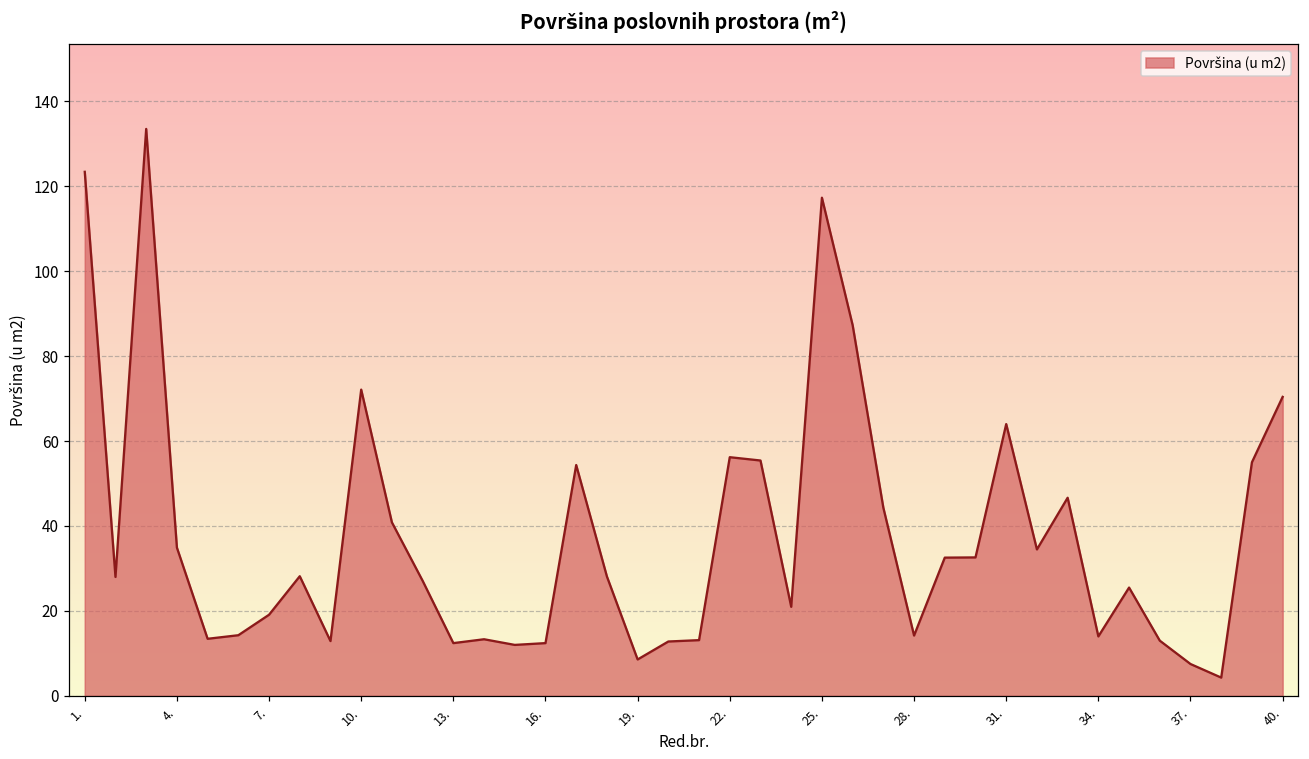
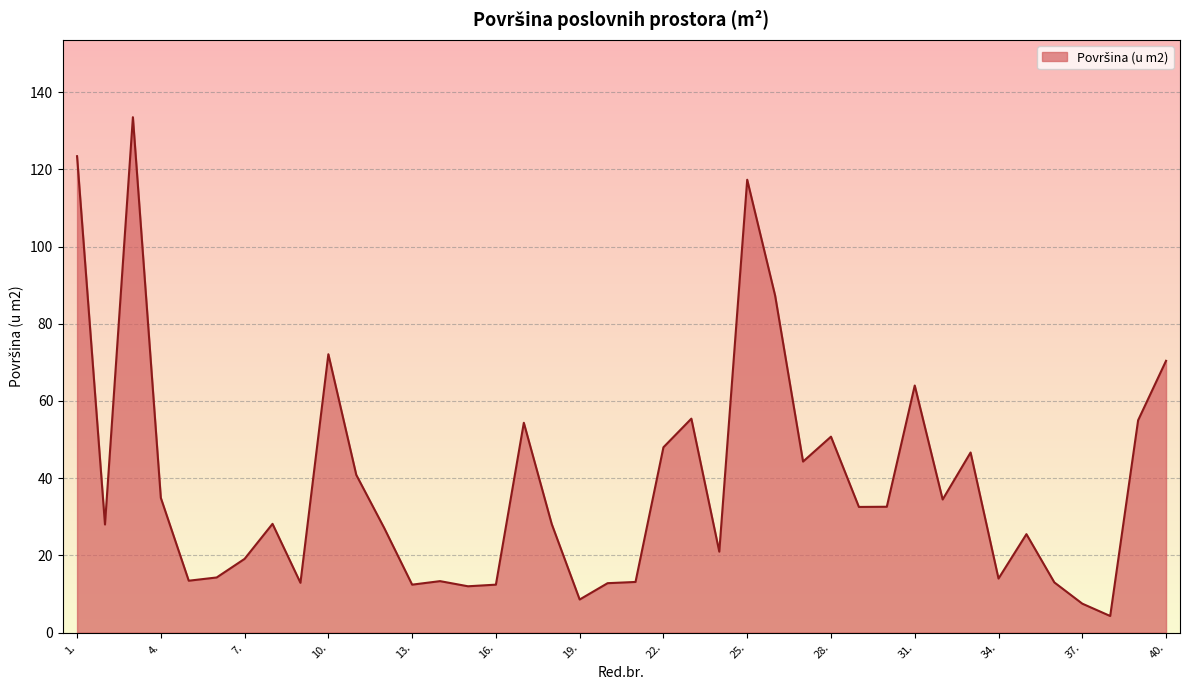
  {
    "1.": 123,
    "4.": 35,
    "7.": 19,
    "10.": 72,
    "13.": 12,
    "16.": 12,
    "19.": 9,
-   "22.": 56,
+   "22.": 48,
    "25.": 117,
-   "28.": 14,
+   "28.": 51,
    "31.": 64,
    "34.": 14,
    "37.": 8,
    "40.": 70
  }
